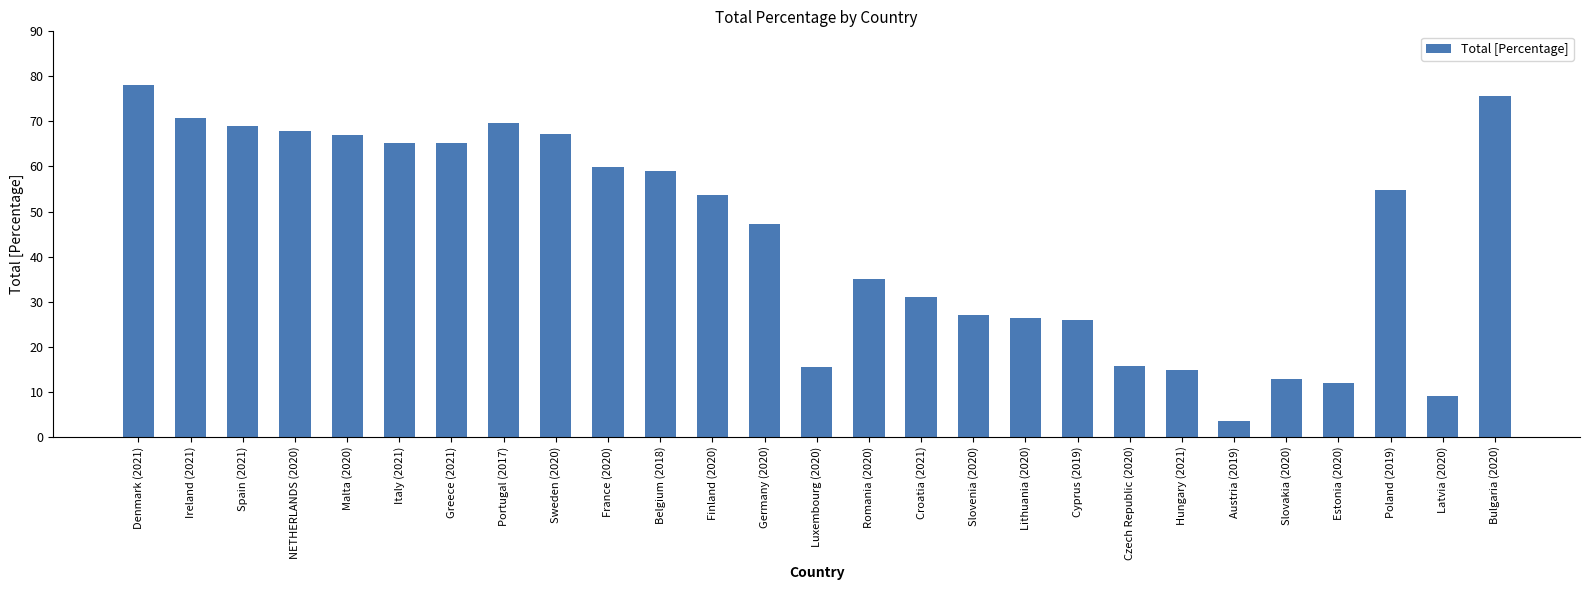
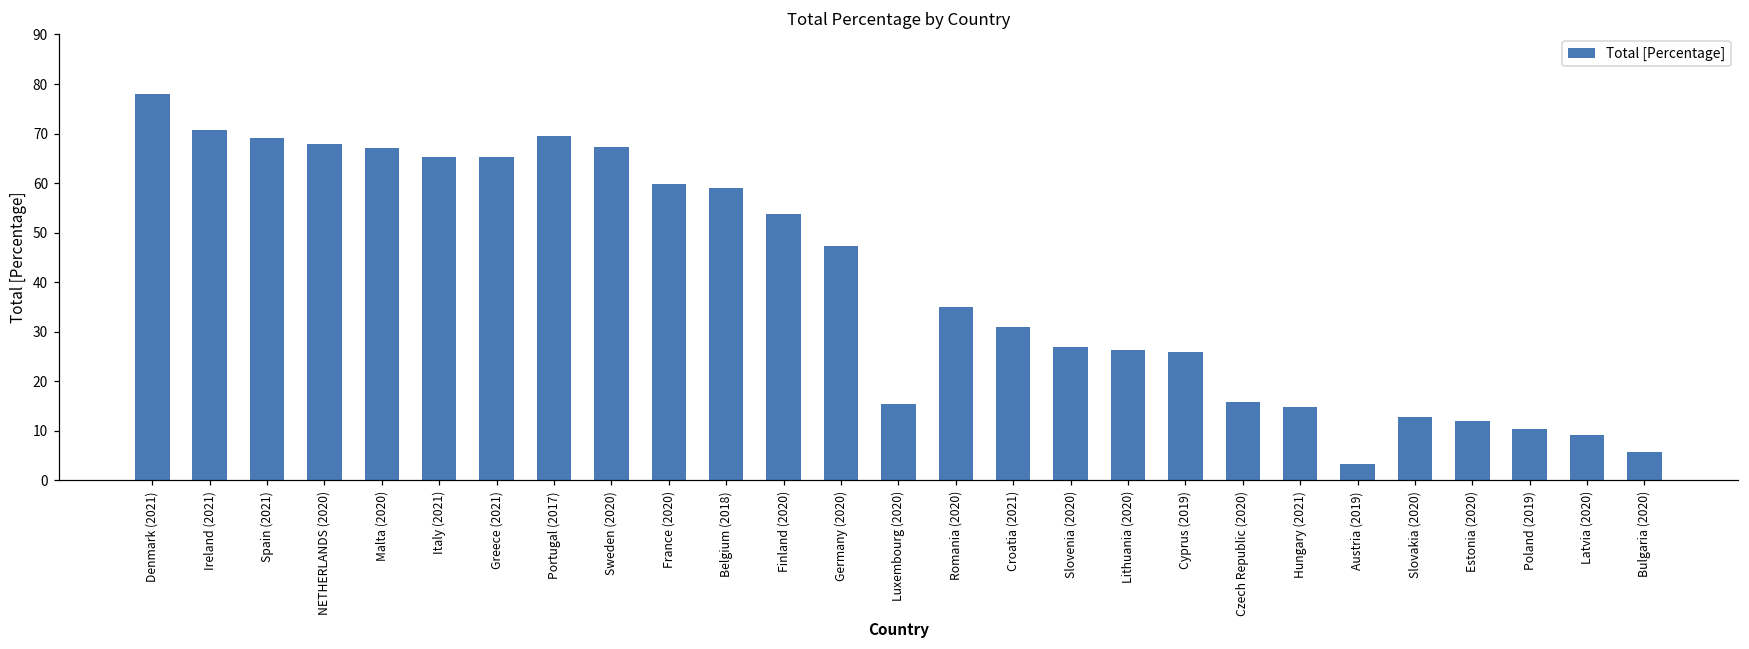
  {
    "Denmark (2021)": 78,
    "Ireland (2021)": 71,
    "Spain (2021)": 69,
    "NETHERLANDS (2020)": 68,
    "Malta (2020)": 67,
    "Italy (2021)": 65,
    "Greece (2021)": 65,
    "Portugal (2017)": 70,
    "Sweden (2020)": 67,
    "France (2020)": 60,
    "Belgium (2018)": 59,
    "Finland (2020)": 54,
    "Germany (2020)": 47,
    "Luxembourg (2020)": 16,
    "Romania (2020)": 35,
    "Croatia (2021)": 31,
    "Slovenia (2020)": 27,
    "Lithuania (2020)": 26,
    "Cyprus (2019)": 26,
    "Czech Republic (2020)": 16,
    "Hungary (2021)": 15,
    "Austria (2019)": 3,
    "Slovakia (2020)": 13,
    "Estonia (2020)": 12,
-   "Poland (2019)": 55,
+   "Poland (2019)": 10,
    "Latvia (2020)": 9,
-   "Bulgaria (2020)": 76
+   "Bulgaria (2020)": 6
  }
